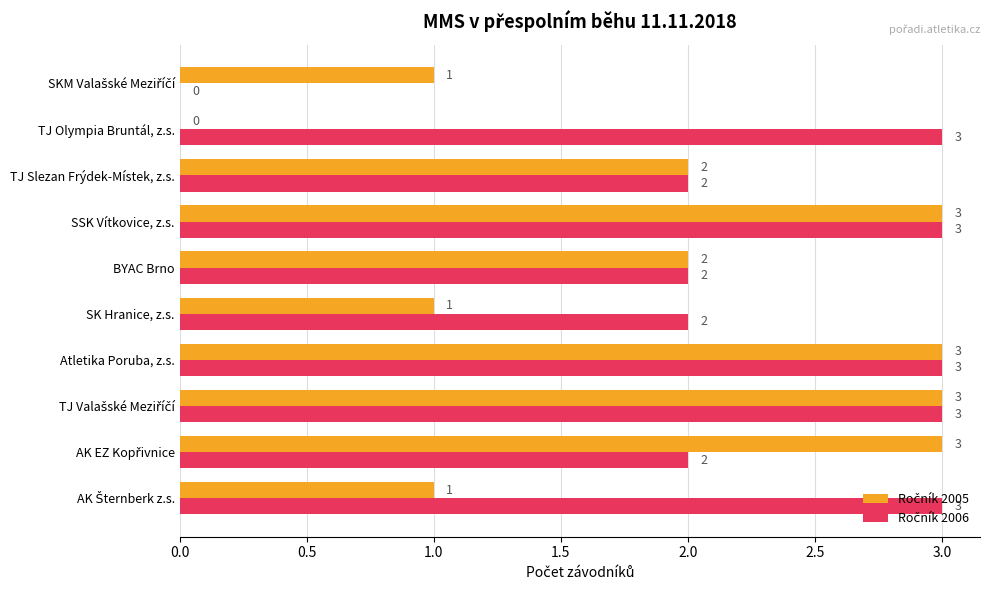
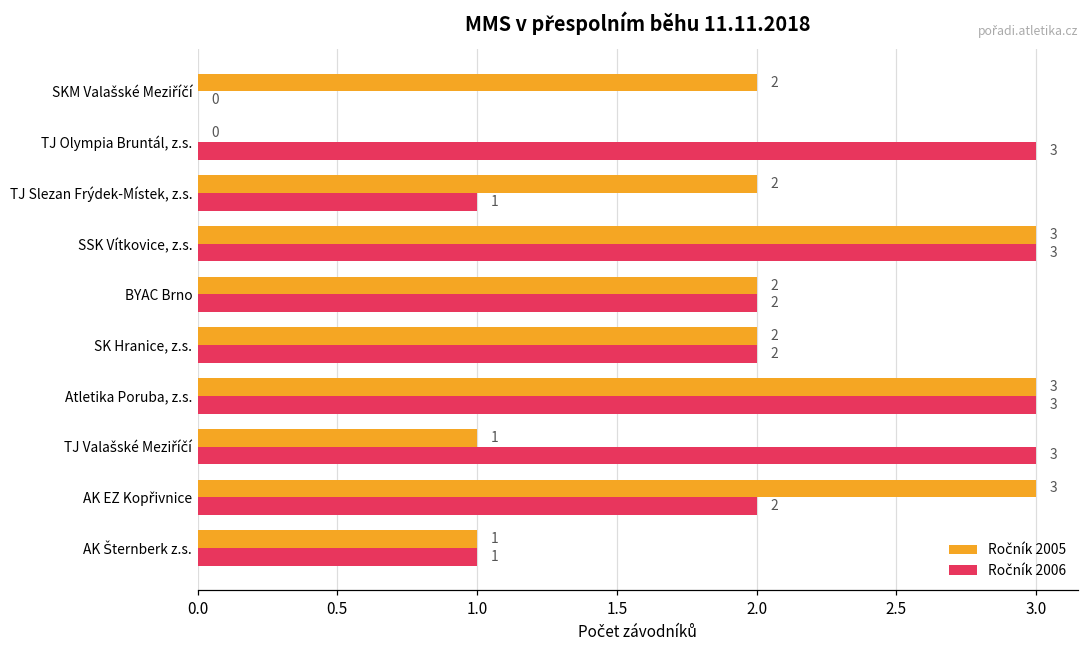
  {
    "Ročník 2005": {
-     "SKM Valašské Meziříčí": 1,
+     "SKM Valašské Meziříčí": 2,
      "TJ Olympia Bruntál, z.s.": 0,
      "TJ Slezan Frýdek-Místek, z.s.": 2,
      "SSK Vítkovice, z.s.": 3,
      "BYAC Brno": 2,
-     "SK Hranice, z.s.": 1,
+     "SK Hranice, z.s.": 2,
      "Atletika Poruba, z.s.": 3,
-     "TJ Valašské Meziříčí": 3,
+     "TJ Valašské Meziříčí": 1,
      "AK EZ Kopřivnice": 3,
      "AK Šternberk z.s.": 1
    },
    "Ročník 2006": {
      "SKM Valašské Meziříčí": 0,
      "TJ Olympia Bruntál, z.s.": 3,
-     "TJ Slezan Frýdek-Místek, z.s.": 2,
+     "TJ Slezan Frýdek-Místek, z.s.": 1,
      "SSK Vítkovice, z.s.": 3,
      "BYAC Brno": 2,
      "SK Hranice, z.s.": 2,
      "Atletika Poruba, z.s.": 3,
      "TJ Valašské Meziříčí": 3,
      "AK EZ Kopřivnice": 2,
-     "AK Šternberk z.s.": 3
+     "AK Šternberk z.s.": 1
    }
  }
